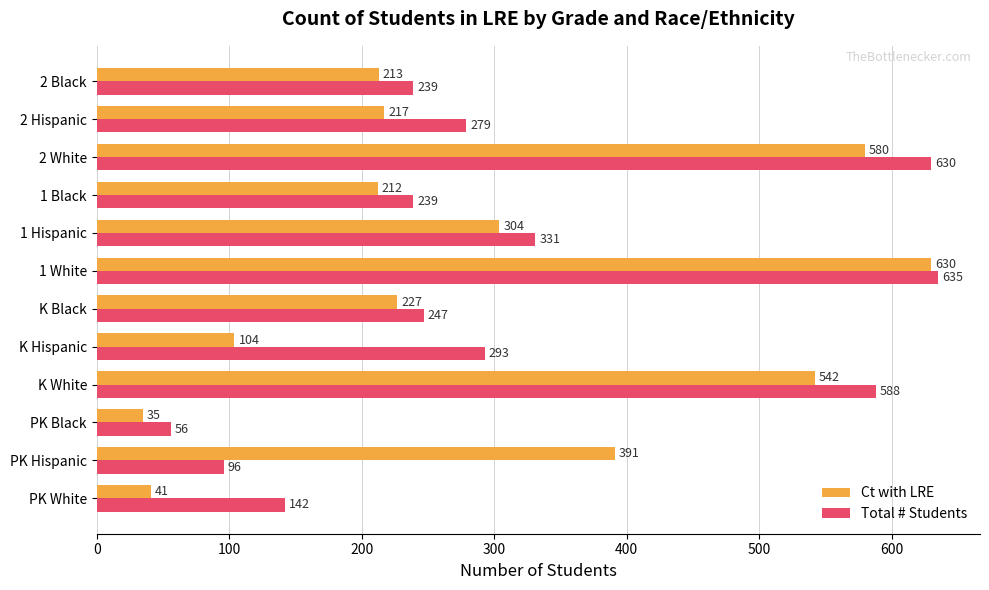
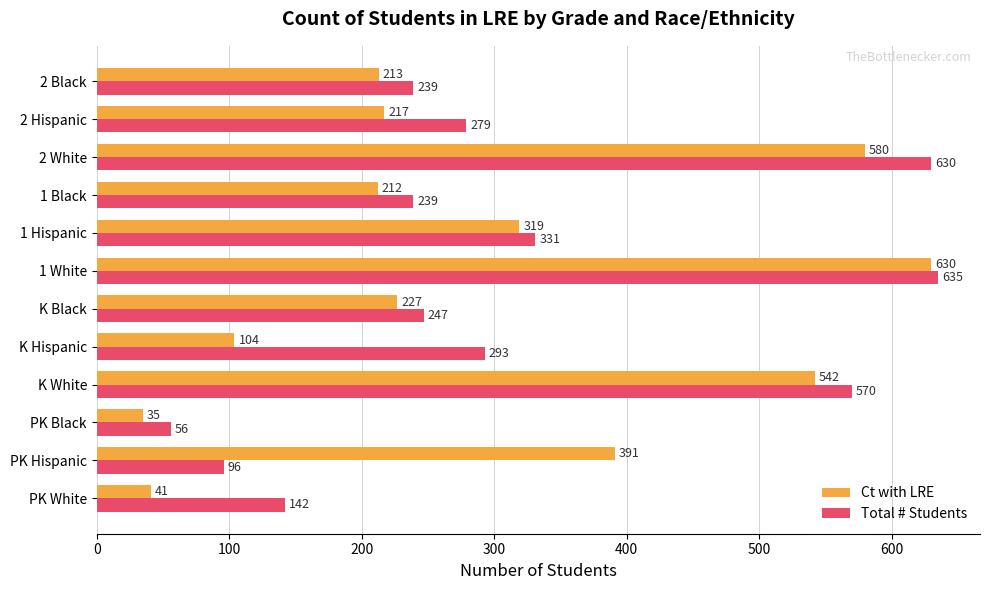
  {
    "Ct with LRE": {
      "2 Black": 213,
      "2 Hispanic": 217,
      "2 White": 580,
      "1 Black": 212,
-     "1 Hispanic": 304,
+     "1 Hispanic": 319,
      "1 White": 630,
      "K Black": 227,
      "K Hispanic": 104,
      "K White": 542,
      "PK Black": 35,
      "PK Hispanic": 391,
      "PK White": 41
    },
    "Total # Students": {
      "2 Black": 239,
      "2 Hispanic": 279,
      "2 White": 630,
      "1 Black": 239,
      "1 Hispanic": 331,
      "1 White": 635,
      "K Black": 247,
      "K Hispanic": 293,
-     "K White": 588,
+     "K White": 570,
      "PK Black": 56,
      "PK Hispanic": 96,
      "PK White": 142
    }
  }
